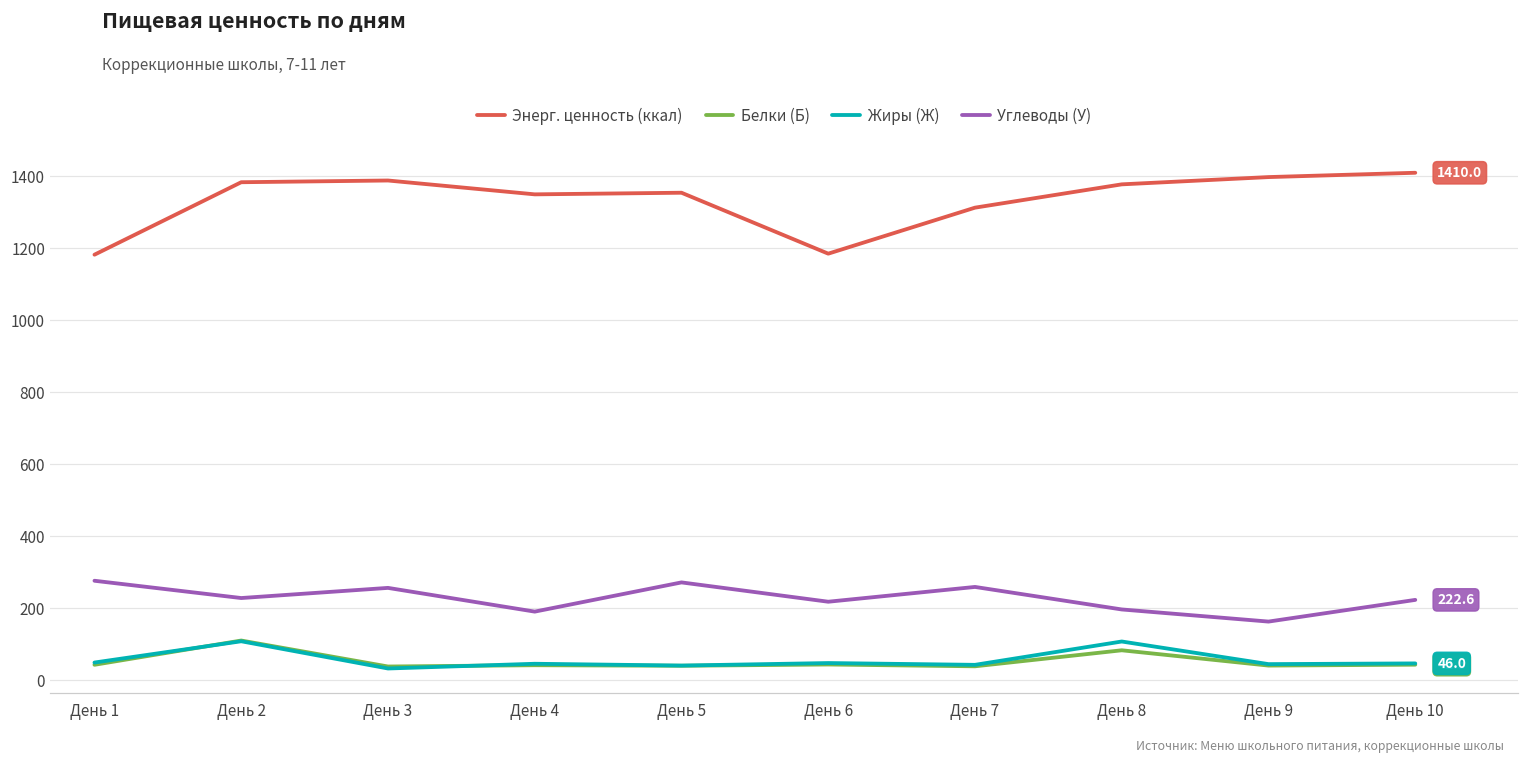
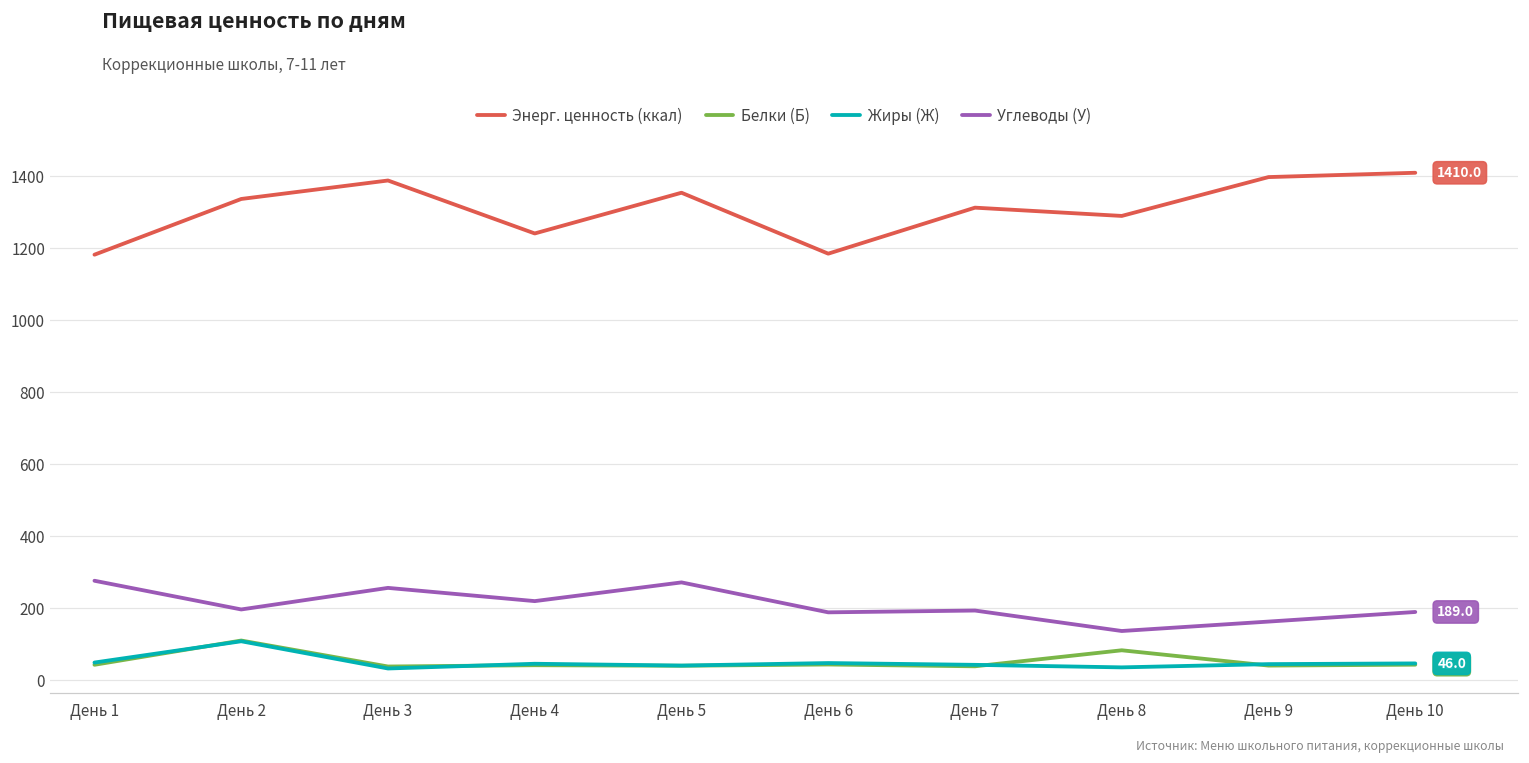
  {
    "Энерг. ценность (ккал)": {
      "День 1": 1180,
-     "День 2": 1380,
+     "День 2": 1340,
      "День 3": 1390,
-     "День 4": 1350,
+     "День 4": 1240,
      "День 5": 1350,
      "День 6": 1190,
      "День 7": 1310,
-     "День 8": 1380,
+     "День 8": 1290,
      "День 9": 1400
    },
    "Белки (Б)": {
      "День 8": 80
    },
    "Жиры (Ж)": {
-     "День 8": 110
+     "День 8": 40
    },
    "Углеводы (У)": {
-     "День 2": 230,
-     "День 4": 190,
-     "День 6": 220,
-     "День 7": 260,
-     "День 8": 200,
-     "День 10": 222.6
+     "День 2": 200,
+     "День 4": 220,
+     "День 6": 190,
+     "День 7": 190,
+     "День 8": 140,
+     "День 10": 189.0
    }
  }
